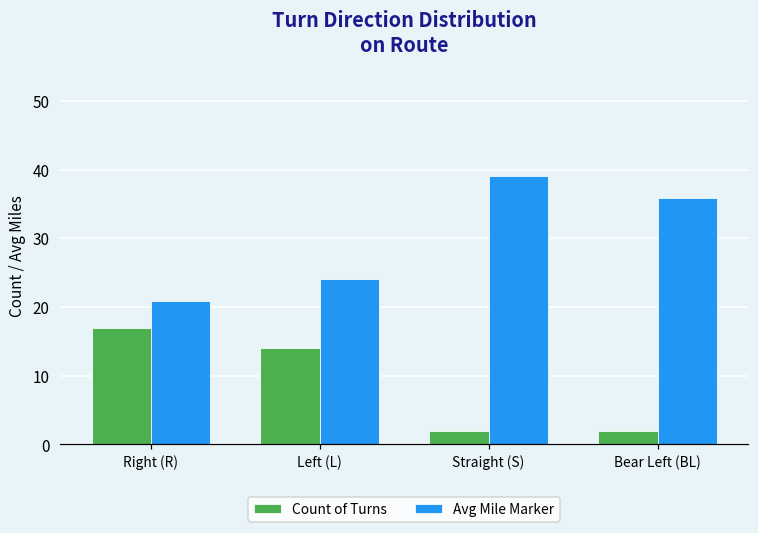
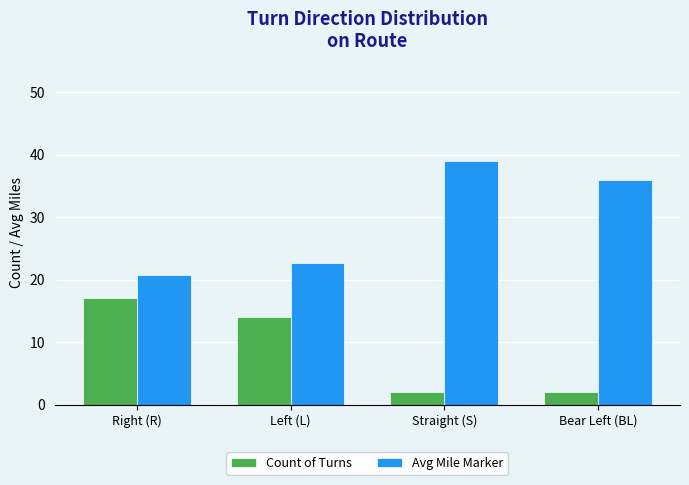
  {
    "Count of Turns": {
      "Right (R)": 17,
      "Left (L)": 14,
      "Straight (S)": 2,
      "Bear Left (BL)": 2
    },
    "Avg Mile Marker": {
      "Right (R)": 21,
-     "Left (L)": 24,
+     "Left (L)": 23,
      "Straight (S)": 39,
      "Bear Left (BL)": 36
    }
  }
